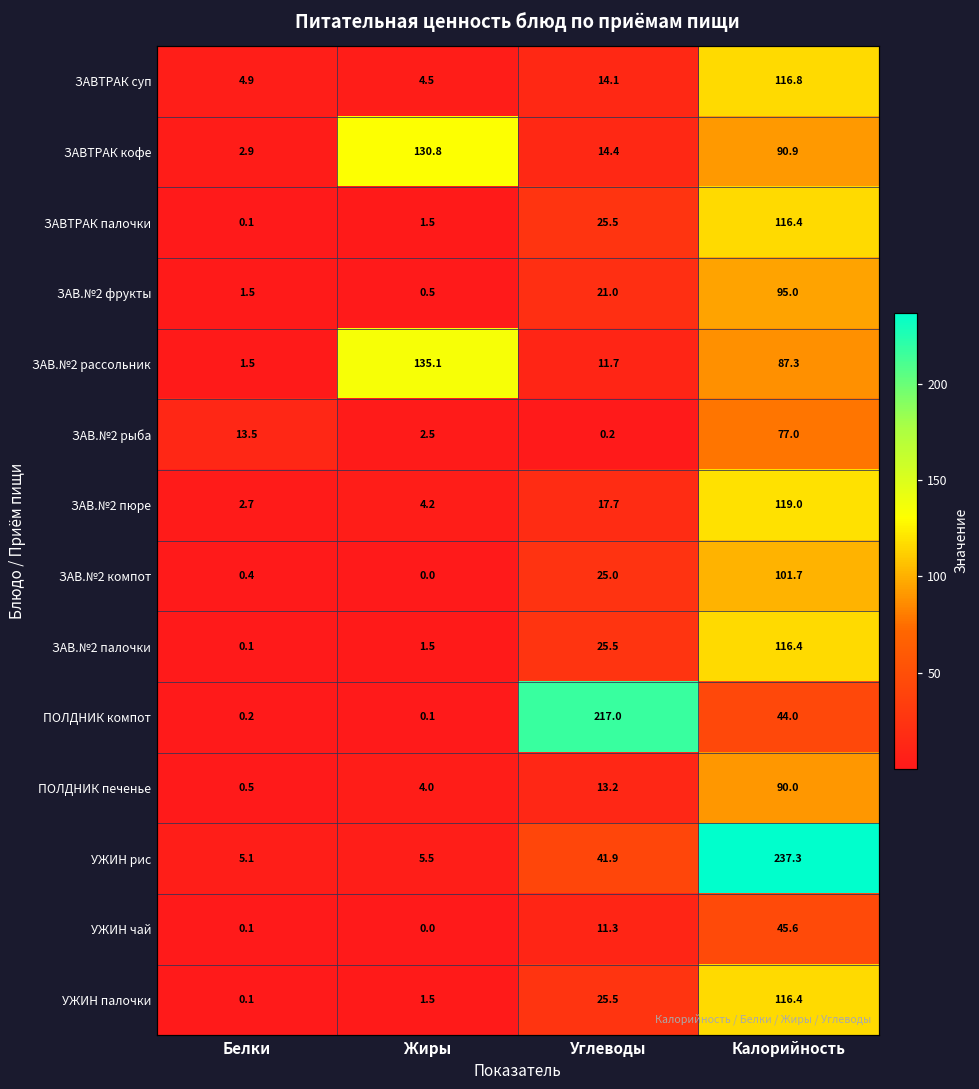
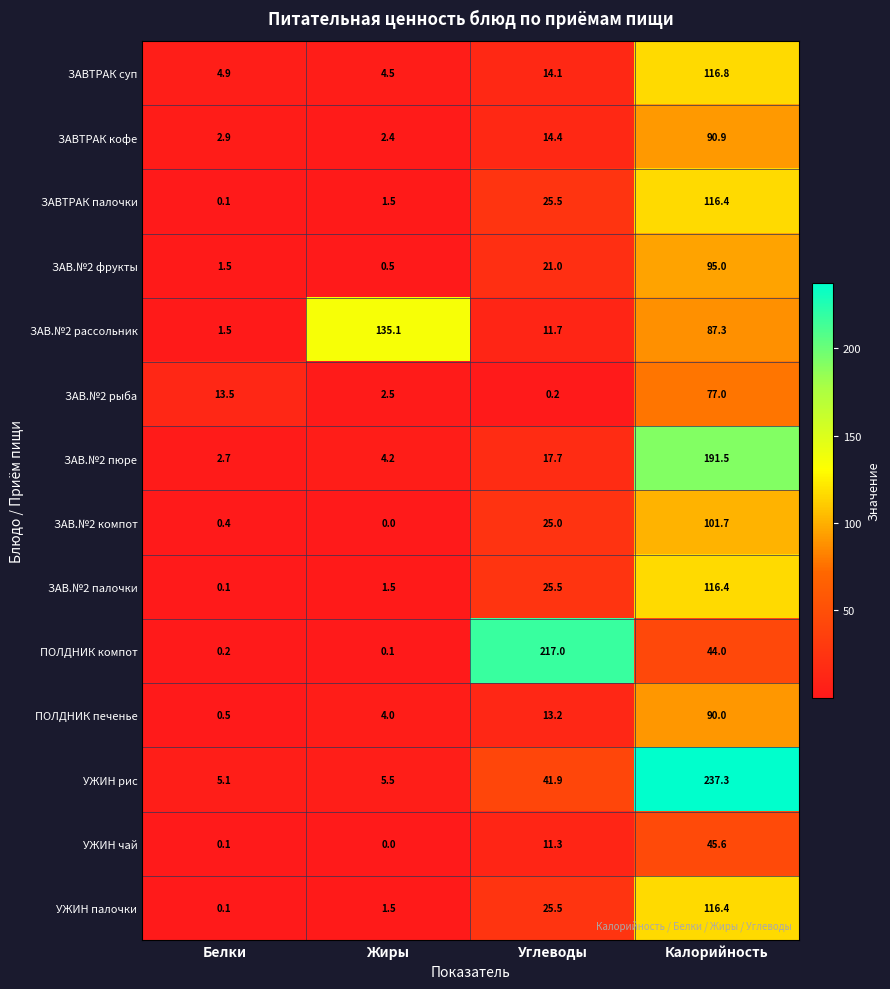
  {
    "ЗАВТРАК суп": {
      "Белки": 4.9,
      "Жиры": 4.5,
      "Углеводы": 14.1,
      "Калорийность": 116.8
    },
    "ЗАВТРАК кофе": {
      "Белки": 2.9,
-     "Жиры": 130.8,
+     "Жиры": 2.4,
      "Углеводы": 14.4,
      "Калорийность": 90.9
    },
    "ЗАВТРАК палочки": {
      "Белки": 0.1,
      "Жиры": 1.5,
      "Углеводы": 25.5,
      "Калорийность": 116.4
    },
    "ЗАВ.№2 фрукты": {
      "Белки": 1.5,
      "Жиры": 0.5,
      "Углеводы": 21.0,
      "Калорийность": 95.0
    },
    "ЗАВ.№2 рассольник": {
      "Белки": 1.5,
      "Жиры": 135.1,
      "Углеводы": 11.7,
      "Калорийность": 87.3
    },
    "ЗАВ.№2 рыба": {
      "Белки": 13.5,
      "Жиры": 2.5,
      "Углеводы": 0.2,
      "Калорийность": 77.0
    },
    "ЗАВ.№2 пюре": {
      "Белки": 2.7,
      "Жиры": 4.2,
      "Углеводы": 17.7,
-     "Калорийность": 119.0
+     "Калорийность": 191.5
    },
    "ЗАВ.№2 компот": {
      "Белки": 0.4,
      "Жиры": 0.0,
      "Углеводы": 25.0,
      "Калорийность": 101.7
    },
    "ЗАВ.№2 палочки": {
      "Белки": 0.1,
      "Жиры": 1.5,
      "Углеводы": 25.5,
      "Калорийность": 116.4
    },
    "ПОЛДНИК компот": {
      "Белки": 0.2,
      "Жиры": 0.1,
      "Углеводы": 217.0,
      "Калорийность": 44.0
    },
    "ПОЛДНИК печенье": {
      "Белки": 0.5,
      "Жиры": 4.0,
      "Углеводы": 13.2,
      "Калорийность": 90.0
    },
    "УЖИН рис": {
      "Белки": 5.1,
      "Жиры": 5.5,
      "Углеводы": 41.9,
      "Калорийность": 237.3
    },
    "УЖИН чай": {
      "Белки": 0.1,
      "Жиры": 0.0,
      "Углеводы": 11.3,
      "Калорийность": 45.6
    },
    "УЖИН палочки": {
      "Белки": 0.1,
      "Жиры": 1.5,
      "Углеводы": 25.5
    }
  }
